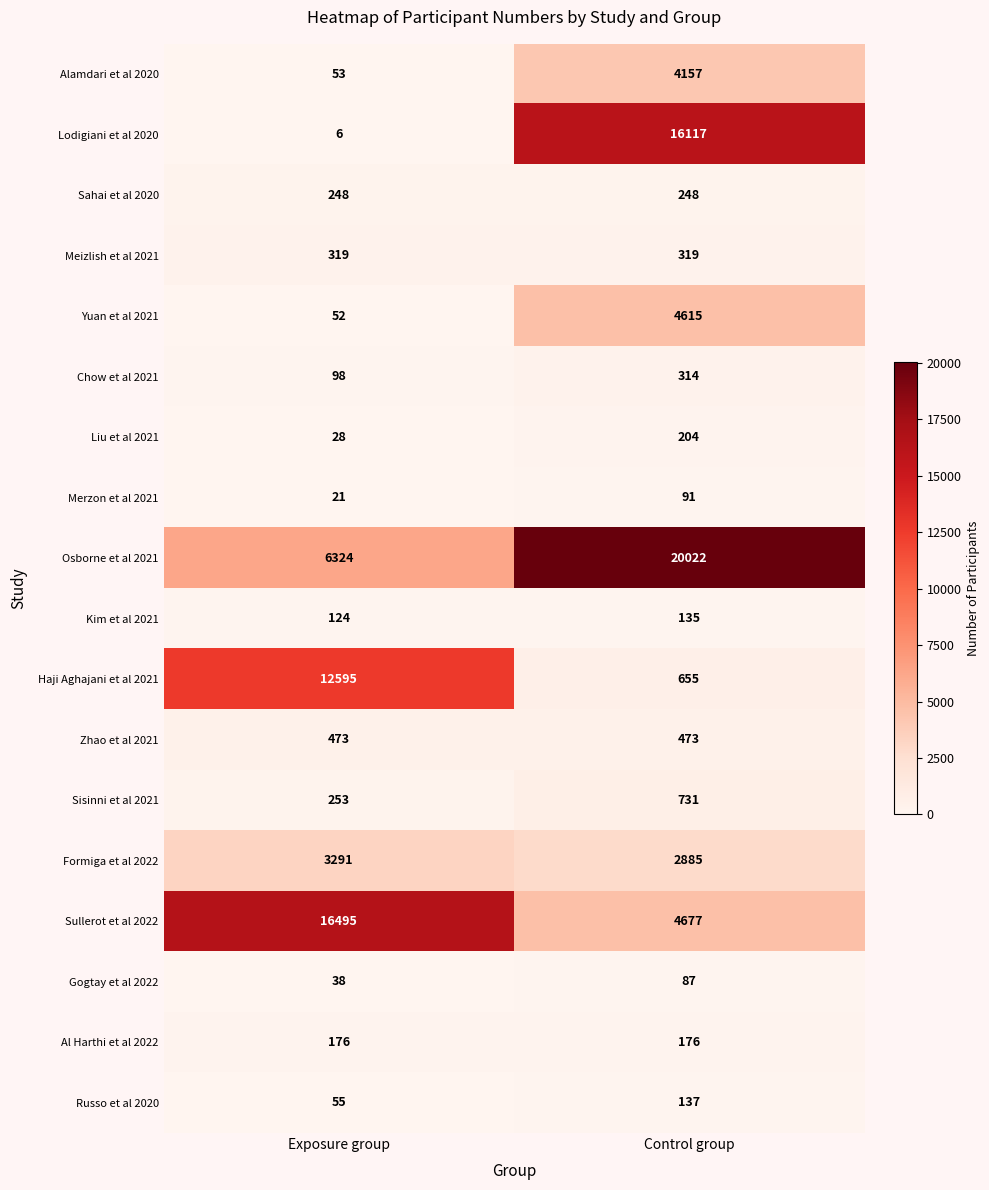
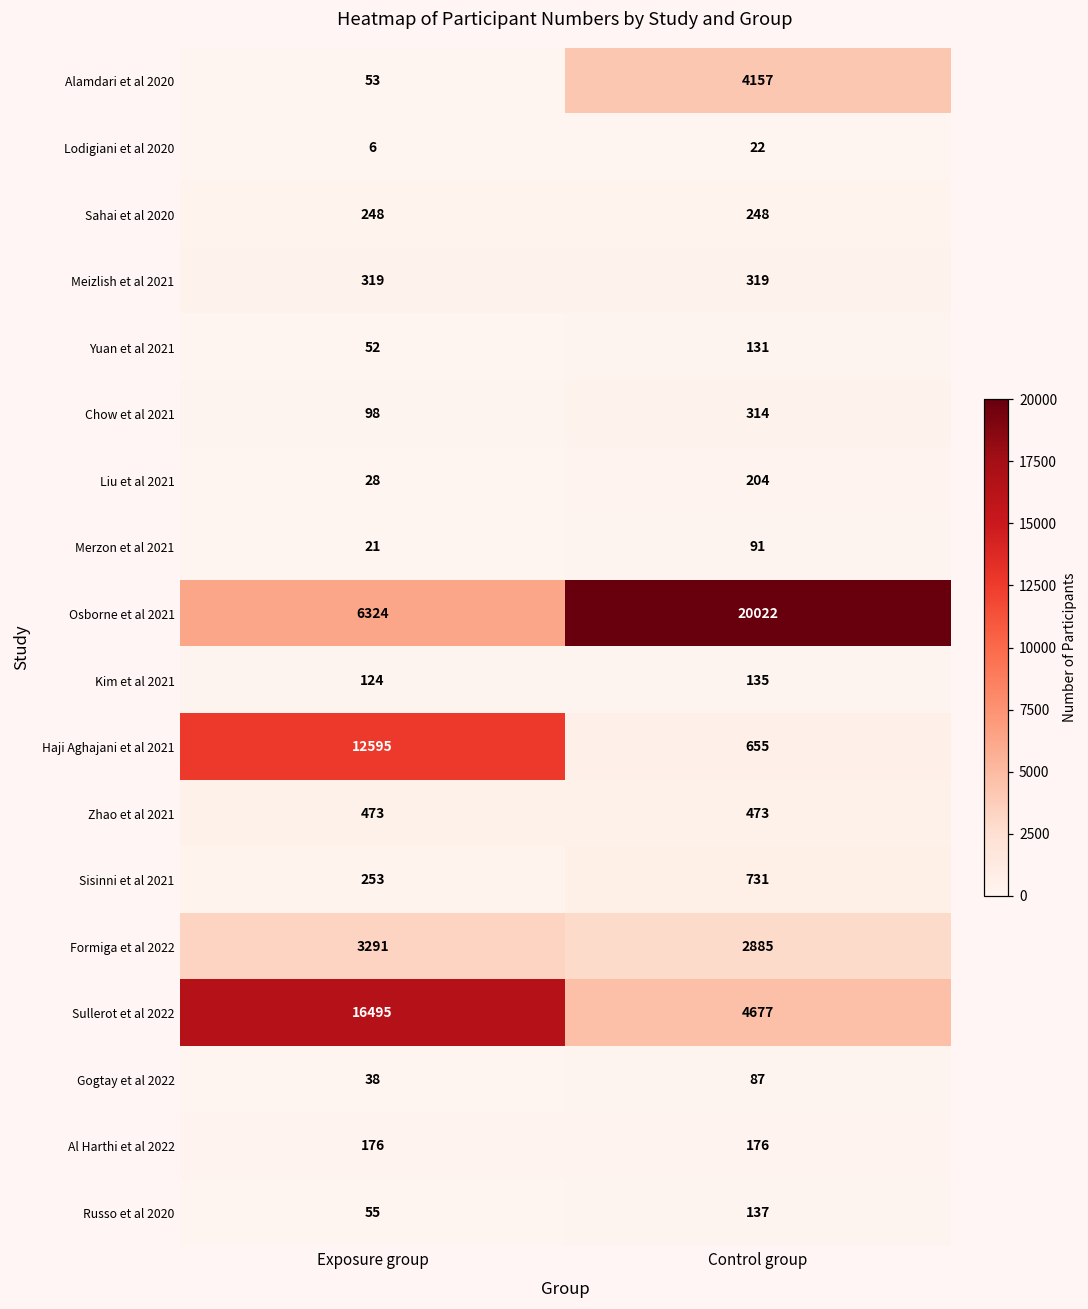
  {
    "Alamdari et al 2020": {
      "Exposure group": 53,
      "Control group": 4157
    },
    "Lodigiani et al 2020": {
      "Exposure group": 6,
-     "Control group": 16117
+     "Control group": 22
    },
    "Sahai et al 2020": {
      "Exposure group": 248,
      "Control group": 248
    },
    "Meizlish et al 2021": {
      "Exposure group": 319,
      "Control group": 319
    },
    "Yuan et al 2021": {
      "Exposure group": 52,
-     "Control group": 4615
+     "Control group": 131
    },
    "Chow et al 2021": {
      "Exposure group": 98,
      "Control group": 314
    },
    "Liu et al 2021": {
      "Exposure group": 28,
      "Control group": 204
    },
    "Merzon et al 2021": {
      "Exposure group": 21,
      "Control group": 91
    },
    "Osborne et al 2021": {
      "Exposure group": 6324,
      "Control group": 20022
    },
    "Kim et al 2021": {
      "Exposure group": 124,
      "Control group": 135
    },
    "Haji Aghajani et al 2021": {
      "Exposure group": 12595,
      "Control group": 655
    },
    "Zhao et al 2021": {
      "Exposure group": 473,
      "Control group": 473
    },
    "Sisinni et al 2021": {
      "Exposure group": 253,
      "Control group": 731
    },
    "Formiga et al 2022": {
      "Exposure group": 3291,
      "Control group": 2885
    },
    "Sullerot et al 2022": {
      "Exposure group": 16495,
      "Control group": 4677
    },
    "Gogtay et al 2022": {
      "Exposure group": 38,
      "Control group": 87
    },
    "Al Harthi et al 2022": {
      "Exposure group": 176,
      "Control group": 176
    },
    "Russo et al 2020": {
      "Exposure group": 55,
      "Control group": 137
    }
  }
